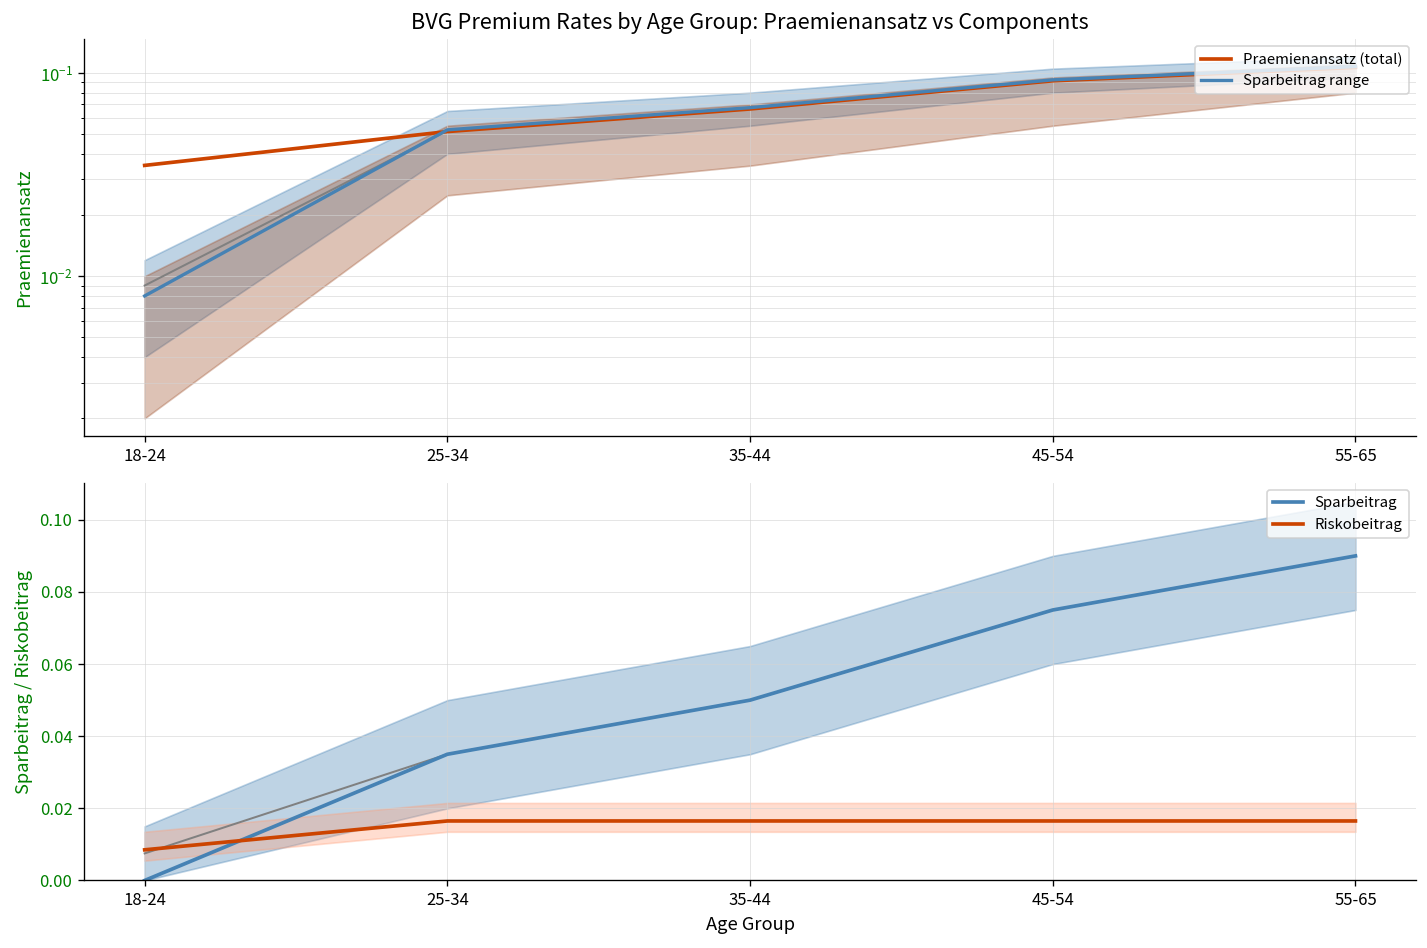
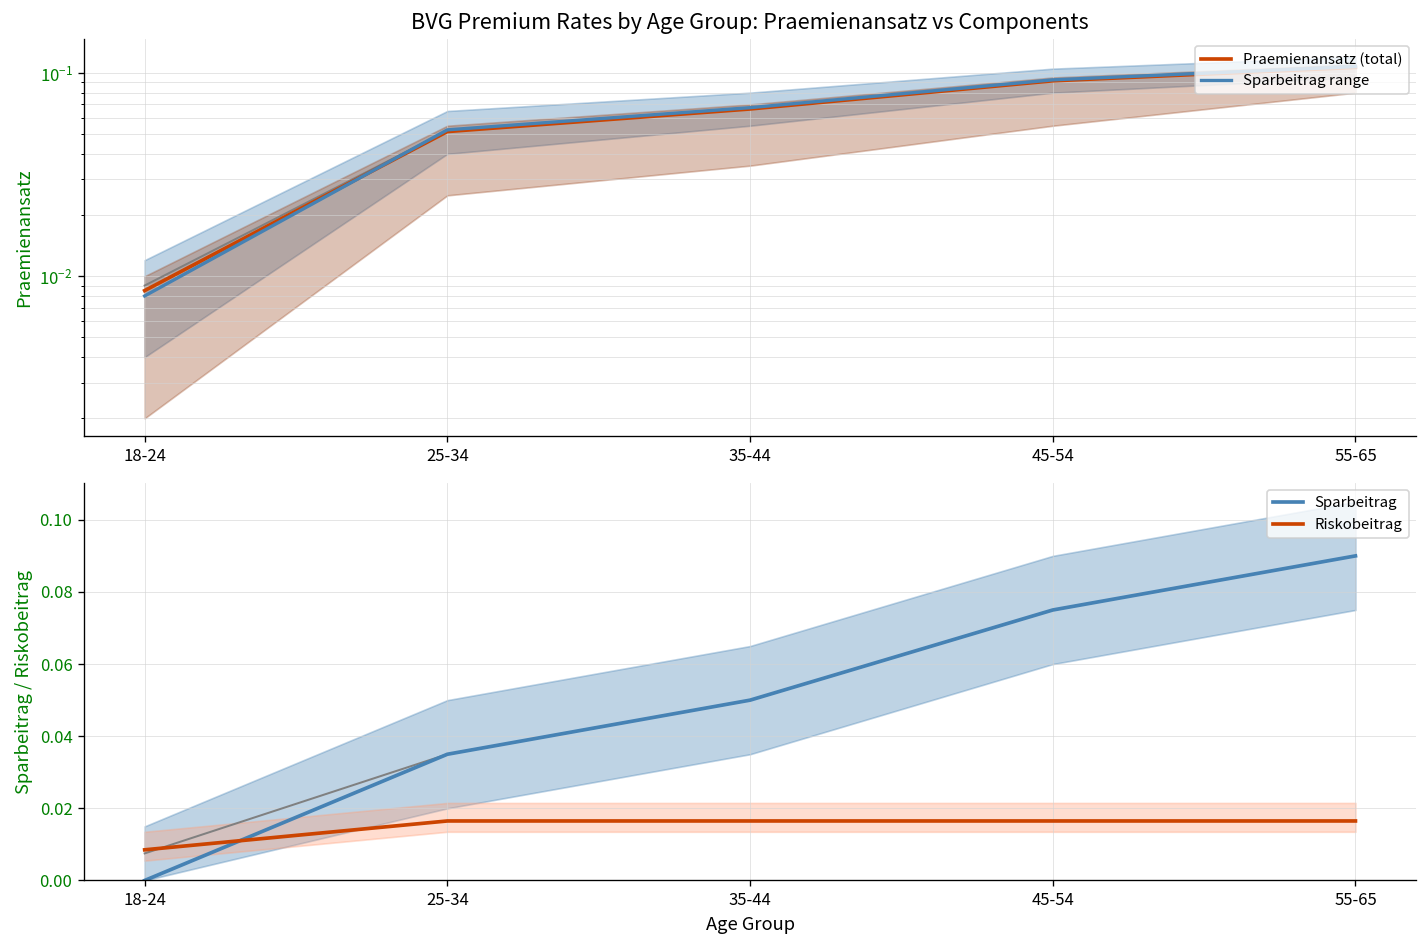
  {
    "BVG Premium Rates by Age Group: Praemienansatz vs Components": {
      "Praemienansatz (total)": {
-       "18-24": 0.035
+       "18-24": 0.009
      }
    }
  }
